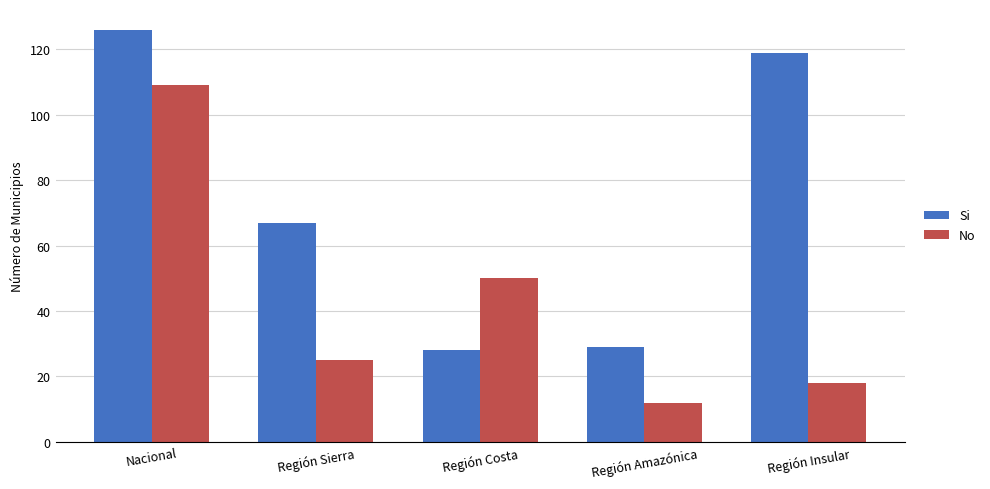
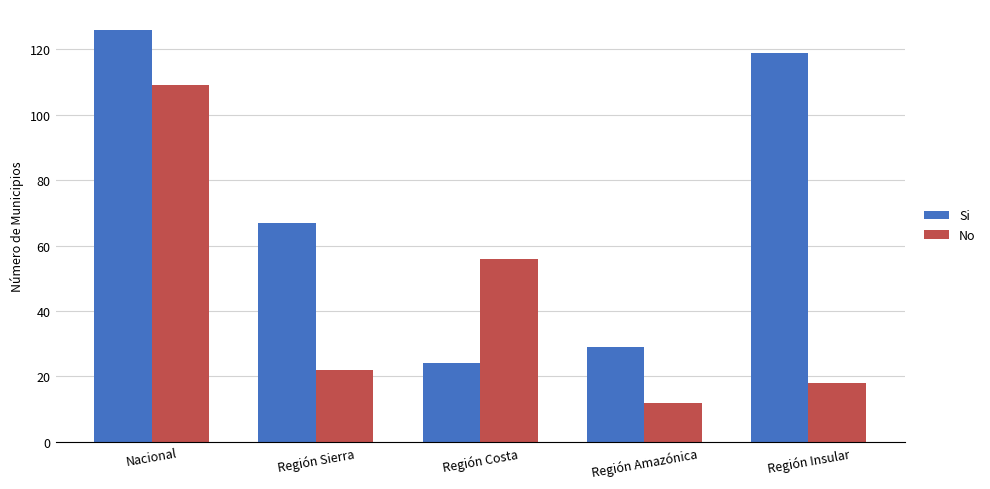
  {
    "Si": {
      "Nacional": 126,
      "Región Sierra": 67,
-     "Región Costa": 28,
+     "Región Costa": 24,
      "Región Amazónica": 29,
      "Región Insular": 119
    },
    "No": {
      "Nacional": 109,
-     "Región Sierra": 25,
-     "Región Costa": 50,
+     "Región Sierra": 22,
+     "Región Costa": 56,
      "Región Amazónica": 12,
      "Región Insular": 18
    }
  }
